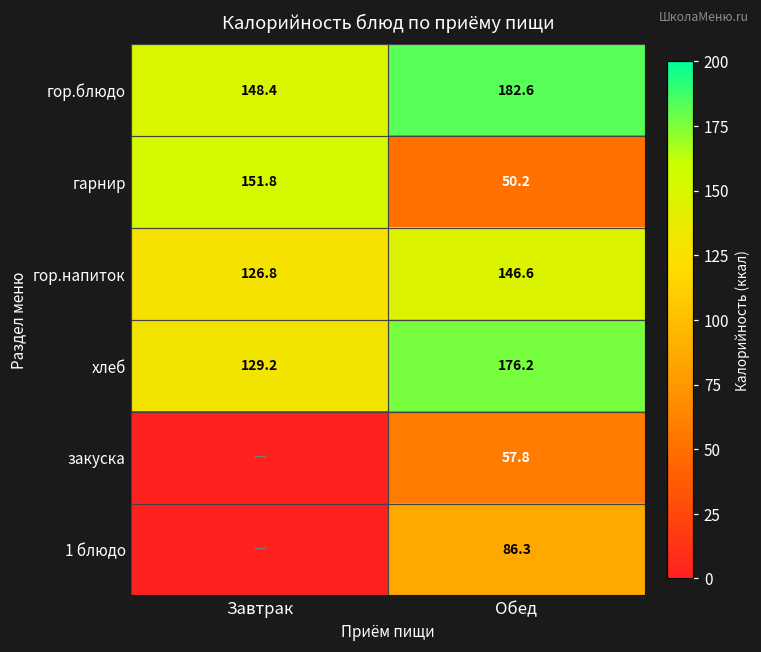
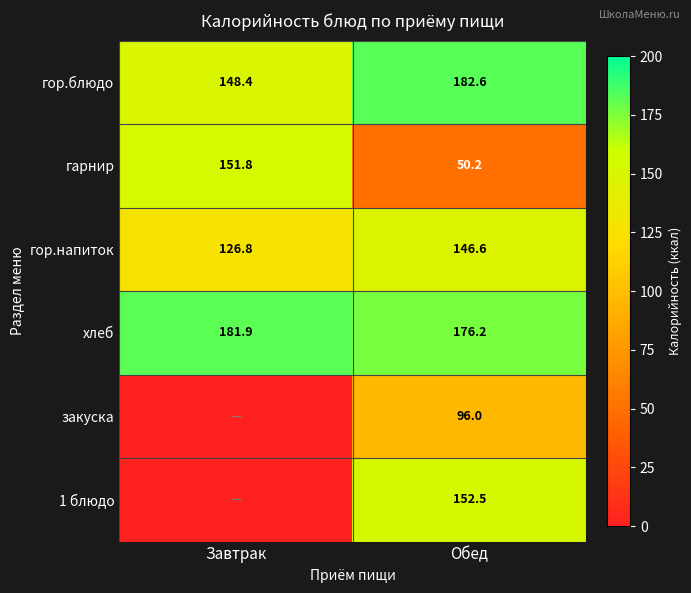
  {
    "гор.блюдо": {
      "Завтрак": 148.4,
      "Обед": 182.6
    },
    "гарнир": {
      "Завтрак": 151.8,
      "Обед": 50.2
    },
    "гор.напиток": {
      "Завтрак": 126.8,
      "Обед": 146.6
    },
    "хлеб": {
-     "Завтрак": 129.2,
+     "Завтрак": 181.9,
      "Обед": 176.2
    },
    "закуска": {
-     "Обед": 57.8
+     "Обед": 96.0
    },
    "1 блюдо": {
-     "Обед": 86.3
+     "Обед": 152.5
    }
  }
